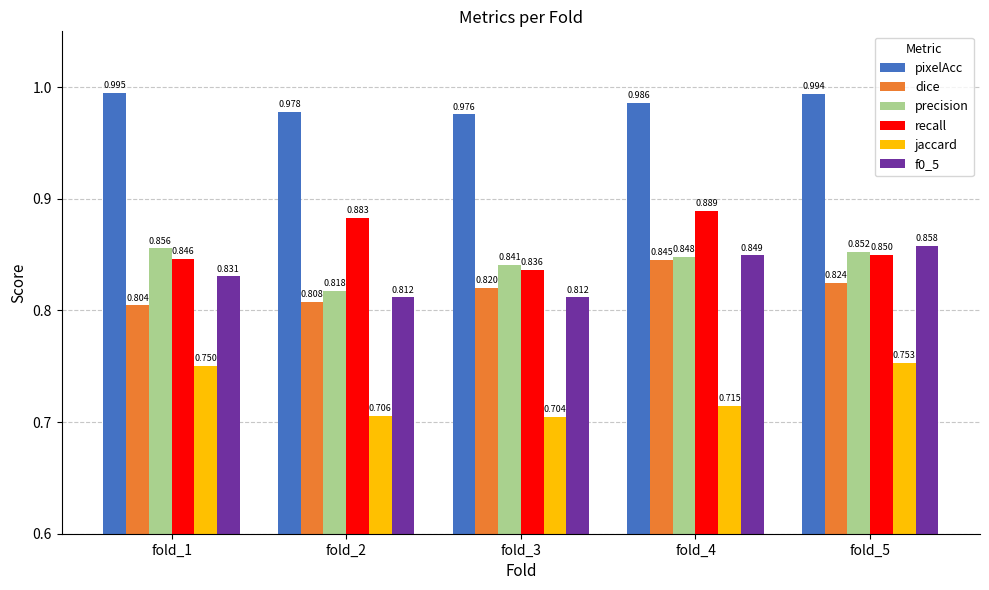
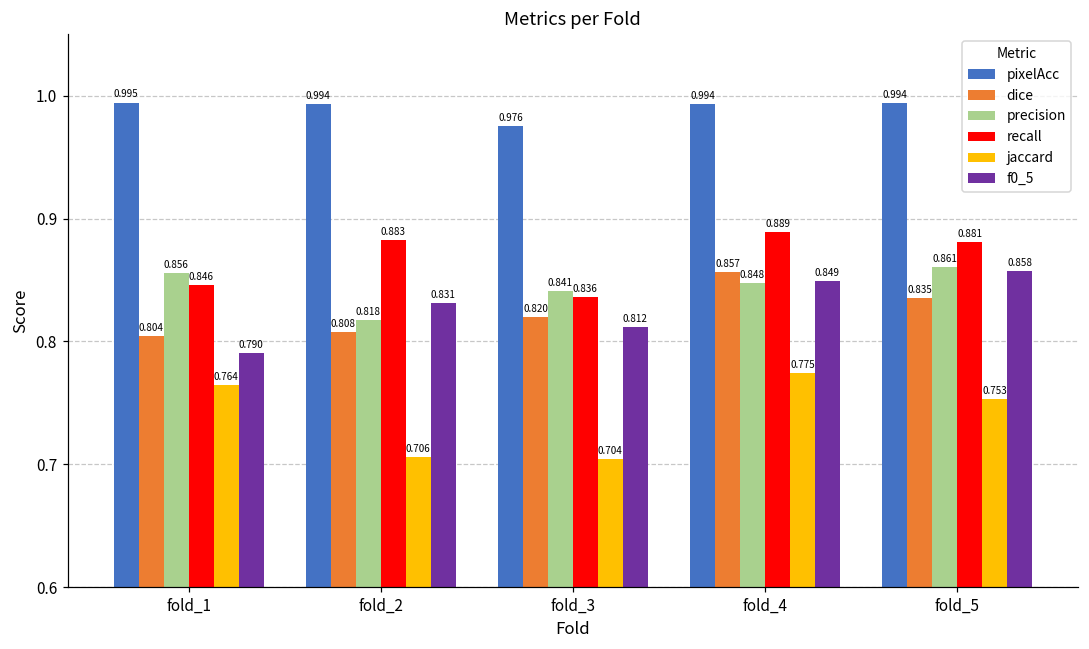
  {
    "pixelAcc": {
      "fold_1": 0.995,
-     "fold_2": 0.978,
+     "fold_2": 0.994,
      "fold_3": 0.976,
-     "fold_4": 0.986,
+     "fold_4": 0.994,
      "fold_5": 0.994
    },
    "dice": {
      "fold_1": 0.804,
      "fold_2": 0.808,
      "fold_3": 0.820,
-     "fold_4": 0.845,
-     "fold_5": 0.824
+     "fold_4": 0.857,
+     "fold_5": 0.835
    },
    "precision": {
      "fold_1": 0.856,
      "fold_2": 0.818,
      "fold_3": 0.841,
      "fold_4": 0.848,
-     "fold_5": 0.852
+     "fold_5": 0.861
    },
    "recall": {
      "fold_1": 0.846,
      "fold_2": 0.883,
      "fold_3": 0.836,
      "fold_4": 0.889,
-     "fold_5": 0.850
+     "fold_5": 0.881
    },
    "jaccard": {
-     "fold_1": 0.750,
+     "fold_1": 0.764,
      "fold_2": 0.706,
      "fold_3": 0.704,
-     "fold_4": 0.715,
+     "fold_4": 0.775,
      "fold_5": 0.753
    },
    "f0_5": {
-     "fold_1": 0.831,
-     "fold_2": 0.812,
+     "fold_1": 0.790,
+     "fold_2": 0.831,
      "fold_3": 0.812,
      "fold_4": 0.849,
      "fold_5": 0.858
    }
  }
